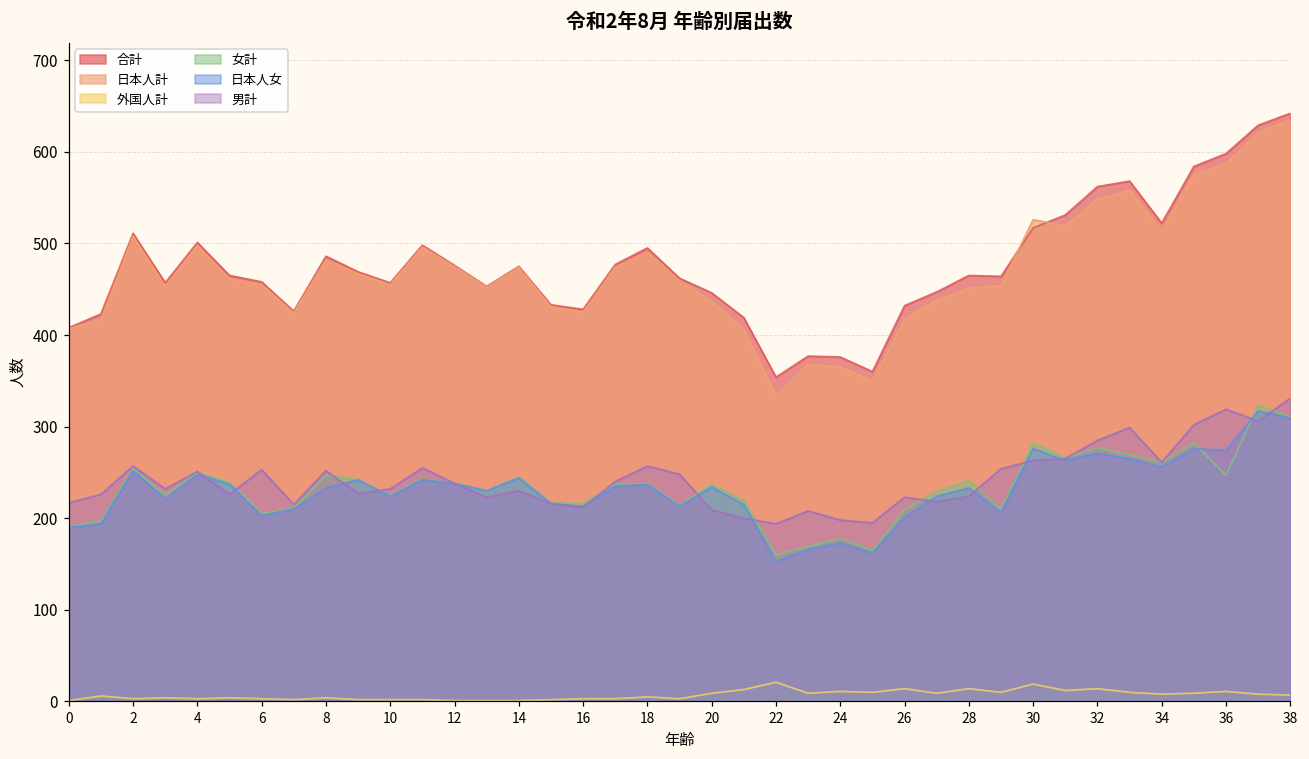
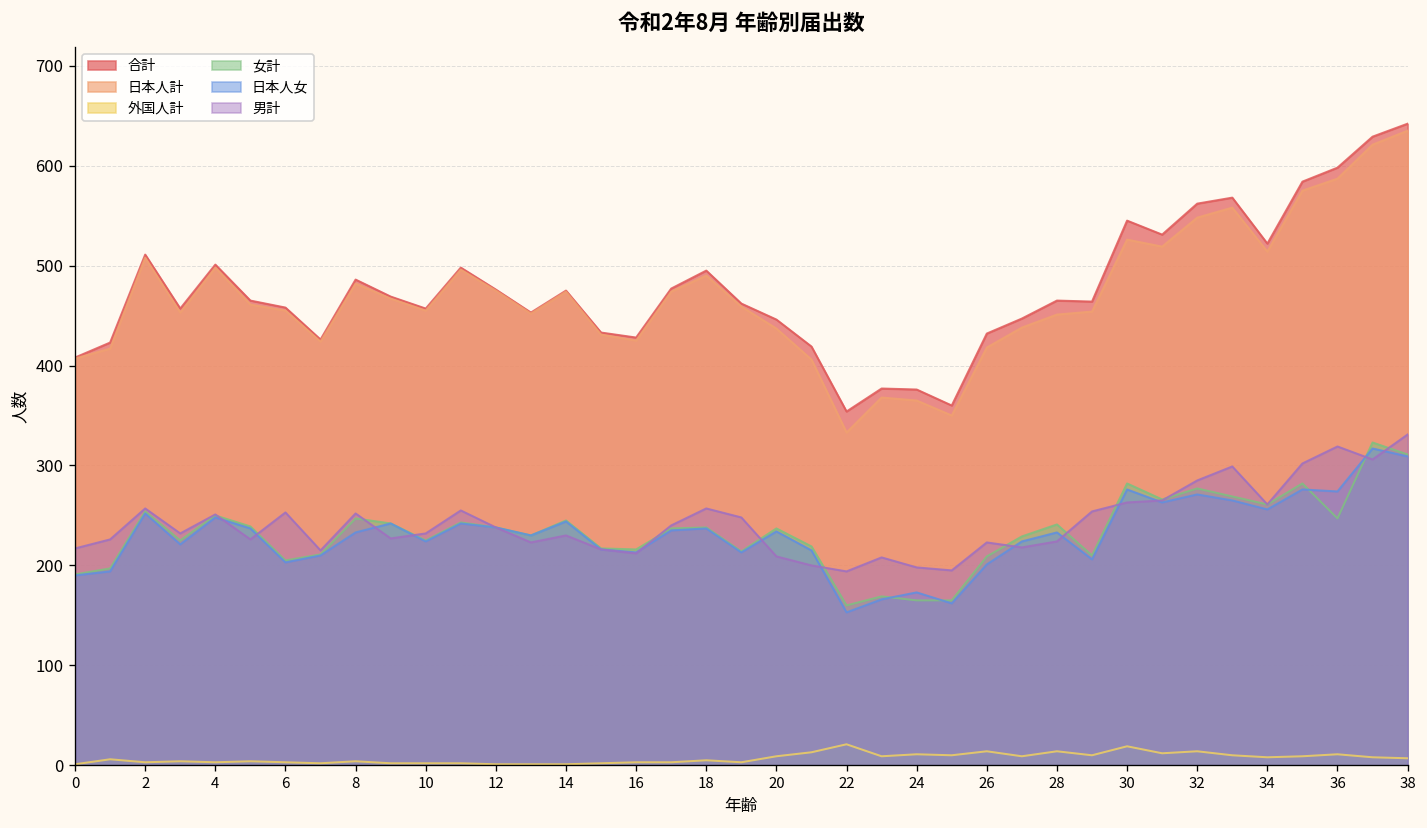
  {
    "合計": {
      "8": 490,
      "18": 500,
      "20": 450,
      "22": 350,
      "24": 380,
      "26": 430,
      "28": 470,
-     "30": 520,
+     "30": 550,
      "32": 560,
      "34": 520,
      "36": 600,
      "38": 640
    },
    "女計": {
      "8": 250,
      "22": 160,
-     "24": 180,
+     "24": 170,
      "26": 210,
      "28": 240,
      "30": 280,
      "32": 280,
      "36": 250
    }
  }
